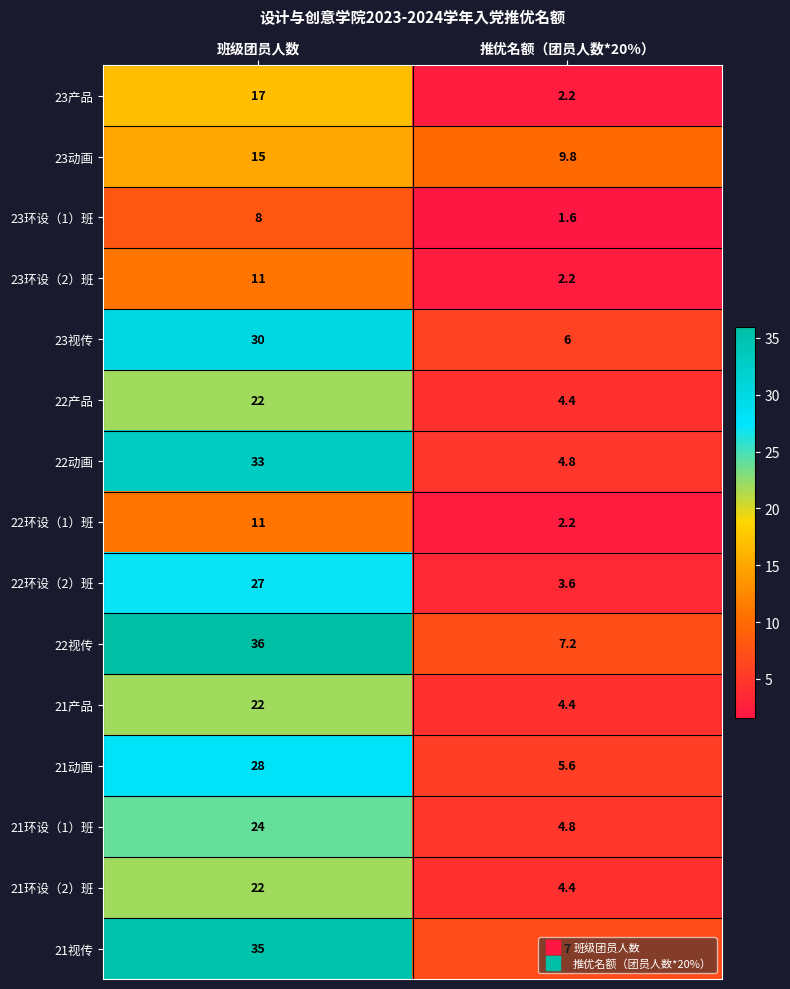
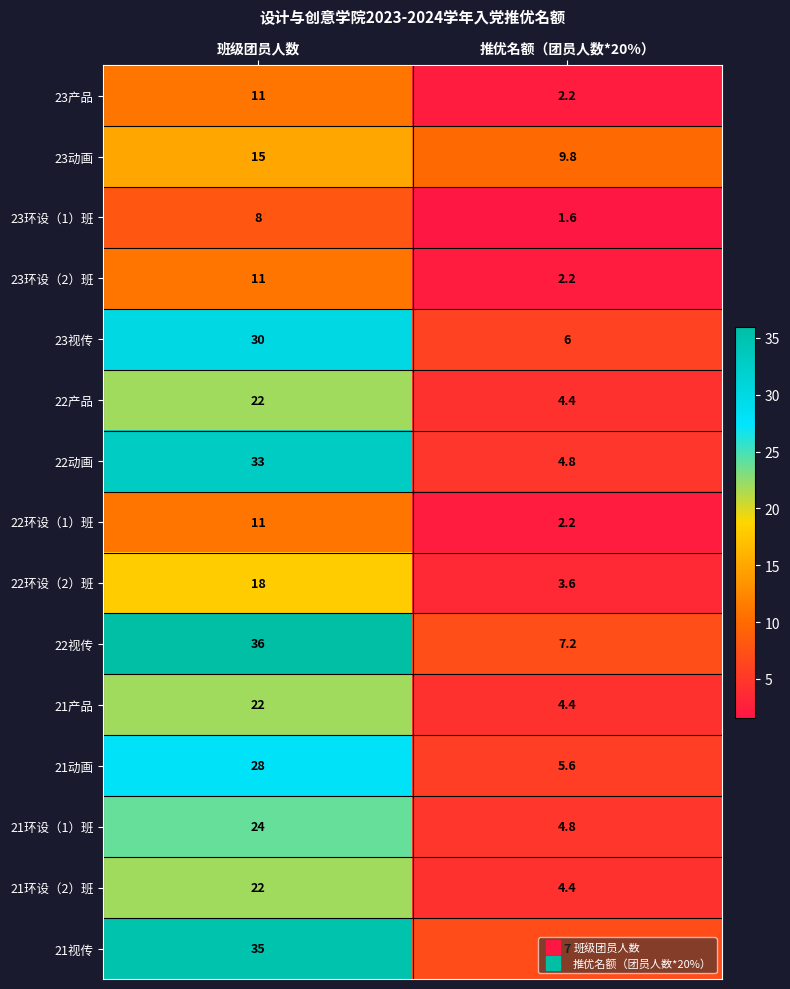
  {
    "23产品": {
-     "班级团员人数": 17,
+     "班级团员人数": 11,
      "推优名额（团员人数*20%）": 2.2
    },
    "23动画": {
      "班级团员人数": 15,
      "推优名额（团员人数*20%）": 9.8
    },
    "23环设（1）班": {
      "班级团员人数": 8,
      "推优名额（团员人数*20%）": 1.6
    },
    "23环设（2）班": {
      "班级团员人数": 11,
      "推优名额（团员人数*20%）": 2.2
    },
    "23视传": {
      "班级团员人数": 30,
      "推优名额（团员人数*20%）": 6
    },
    "22产品": {
      "班级团员人数": 22,
      "推优名额（团员人数*20%）": 4.4
    },
    "22动画": {
      "班级团员人数": 33,
      "推优名额（团员人数*20%）": 4.8
    },
    "22环设（1）班": {
      "班级团员人数": 11,
      "推优名额（团员人数*20%）": 2.2
    },
    "22环设（2）班": {
-     "班级团员人数": 27,
+     "班级团员人数": 18,
      "推优名额（团员人数*20%）": 3.6
    },
    "22视传": {
      "班级团员人数": 36,
      "推优名额（团员人数*20%）": 7.2
    },
    "21产品": {
      "班级团员人数": 22,
      "推优名额（团员人数*20%）": 4.4
    },
    "21动画": {
      "班级团员人数": 28,
      "推优名额（团员人数*20%）": 5.6
    },
    "21环设（1）班": {
      "班级团员人数": 24,
      "推优名额（团员人数*20%）": 4.8
    },
    "21环设（2）班": {
      "班级团员人数": 22,
      "推优名额（团员人数*20%）": 4.4
    },
    "21视传": {
      "班级团员人数": 35
    }
  }
